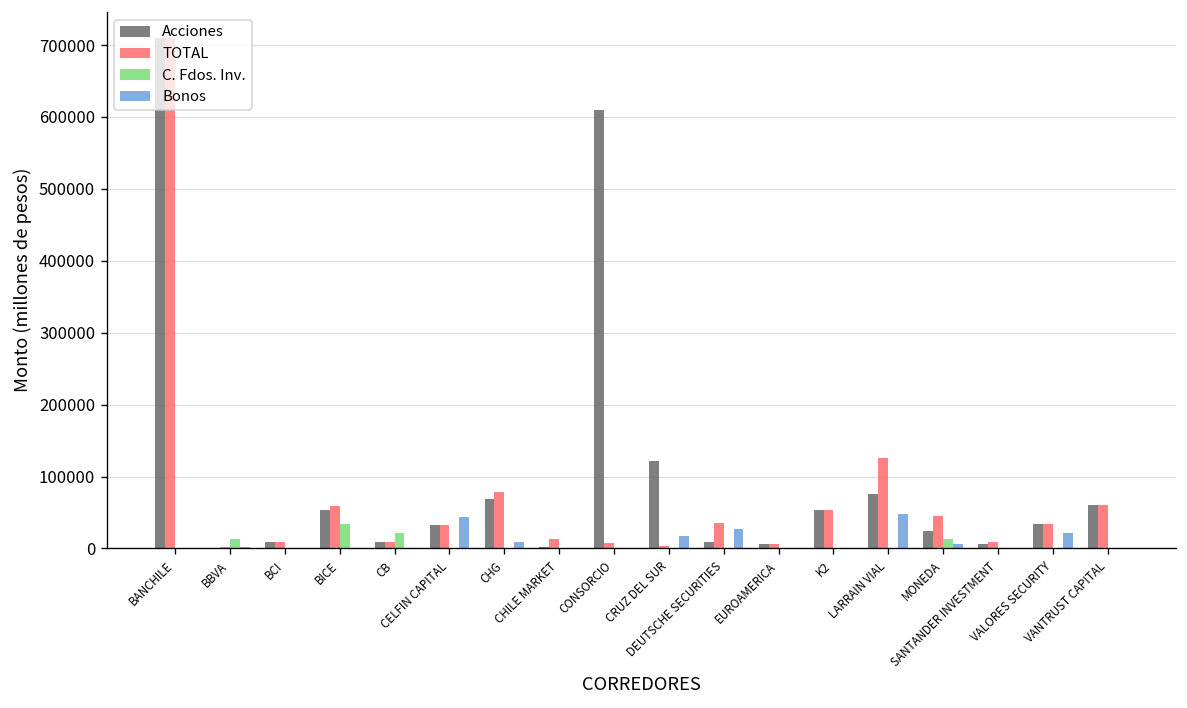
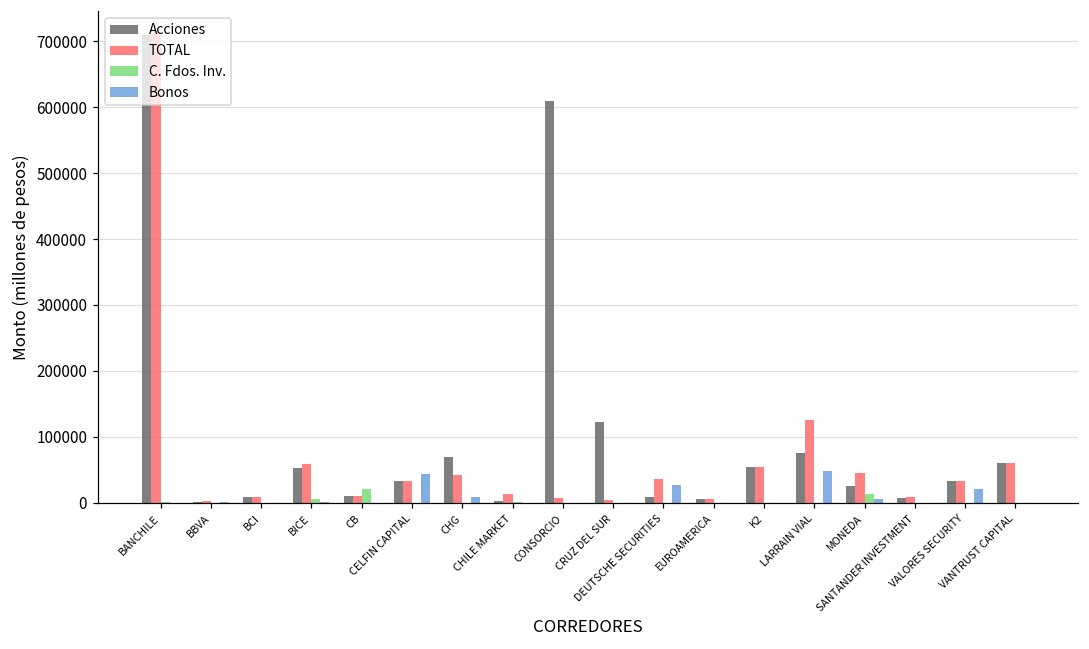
  {
    "Acciones": {
      "BCI": 10000,
      "BICE": 50000,
      "CB": 10000,
      "CELFIN CAPITAL": 30000,
      "CHG": 70000,
      "CONSORCIO": 610000,
      "CRUZ DEL SUR": 120000,
      "DEUTSCHE SECURITIES": 10000,
      "EUROAMERICA": 10000,
      "K2": 50000,
      "LARRAIN VIAL": 80000,
      "MONEDA": 20000,
      "SANTANDER INVESTMENT": 10000,
      "VALORES SECURITY": 30000,
      "VANTRUST CAPITAL": 60000
    },
    "TOTAL": {
      "BCI": 10000,
      "BICE": 60000,
      "CB": 10000,
      "CELFIN CAPITAL": 30000,
-     "CHG": 80000,
+     "CHG": 40000,
      "CHILE MARKET": 10000,
      "CONSORCIO": 10000,
      "DEUTSCHE SECURITIES": 40000,
      "EUROAMERICA": 10000,
      "K2": 50000,
      "LARRAIN VIAL": 130000,
      "MONEDA": 40000,
      "SANTANDER INVESTMENT": 10000,
      "VALORES SECURITY": 30000,
      "VANTRUST CAPITAL": 60000
    },
    "C. Fdos. Inv.": {
-     "BBVA": 10000,
+     "BBVA": 0,
      "BCI": 0,
-     "BICE": 30000,
+     "BICE": 10000,
      "CB": 20000,
      "CHG": 0,
      "CONSORCIO": 0,
      "CRUZ DEL SUR": 0,
      "DEUTSCHE SECURITIES": 0,
      "EUROAMERICA": 0,
      "K2": 0,
      "LARRAIN VIAL": 0,
      "MONEDA": 10000,
      "SANTANDER INVESTMENT": 0,
      "VANTRUST CAPITAL": 0
    },
    "Bonos": {
      "BANCHILE": 0,
      "BCI": 0,
      "CB": 0,
      "CELFIN CAPITAL": 40000,
      "CHG": 10000,
      "CHILE MARKET": 0,
      "CONSORCIO": 0,
-     "CRUZ DEL SUR": 20000,
+     "CRUZ DEL SUR": 0,
      "DEUTSCHE SECURITIES": 30000,
      "EUROAMERICA": 0,
      "K2": 0,
      "LARRAIN VIAL": 50000,
      "MONEDA": 10000,
      "SANTANDER INVESTMENT": 0,
      "VALORES SECURITY": 20000,
      "VANTRUST CAPITAL": 0
    }
  }
